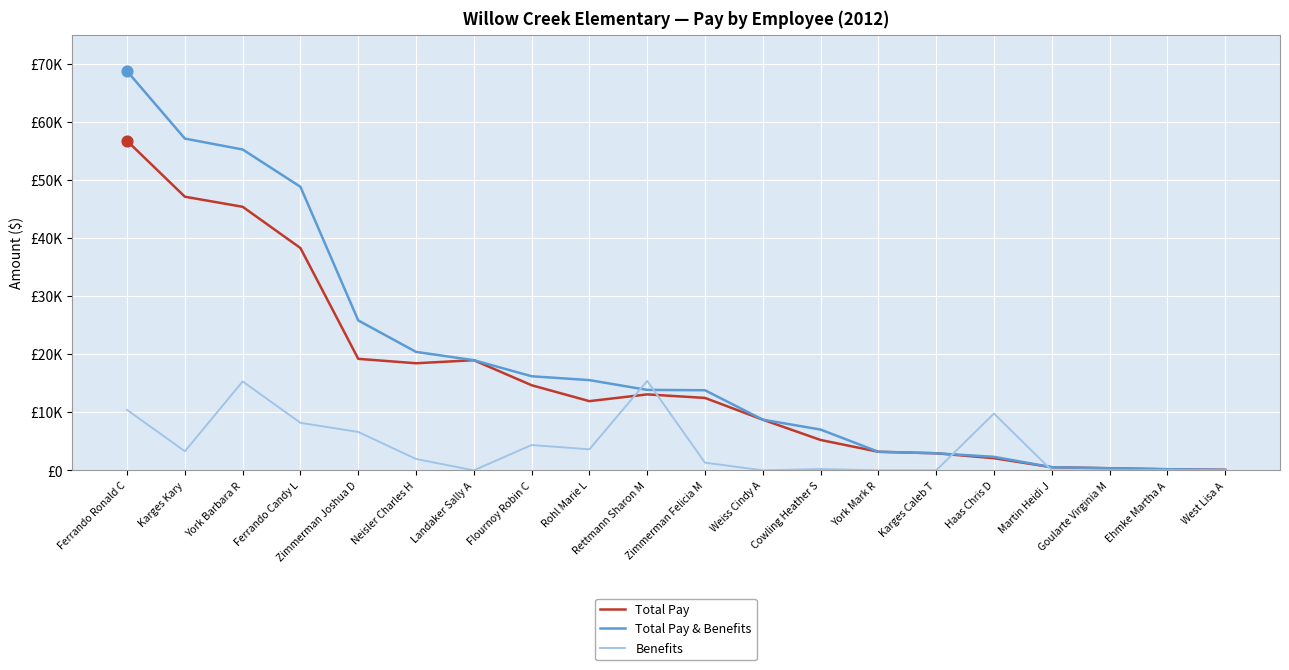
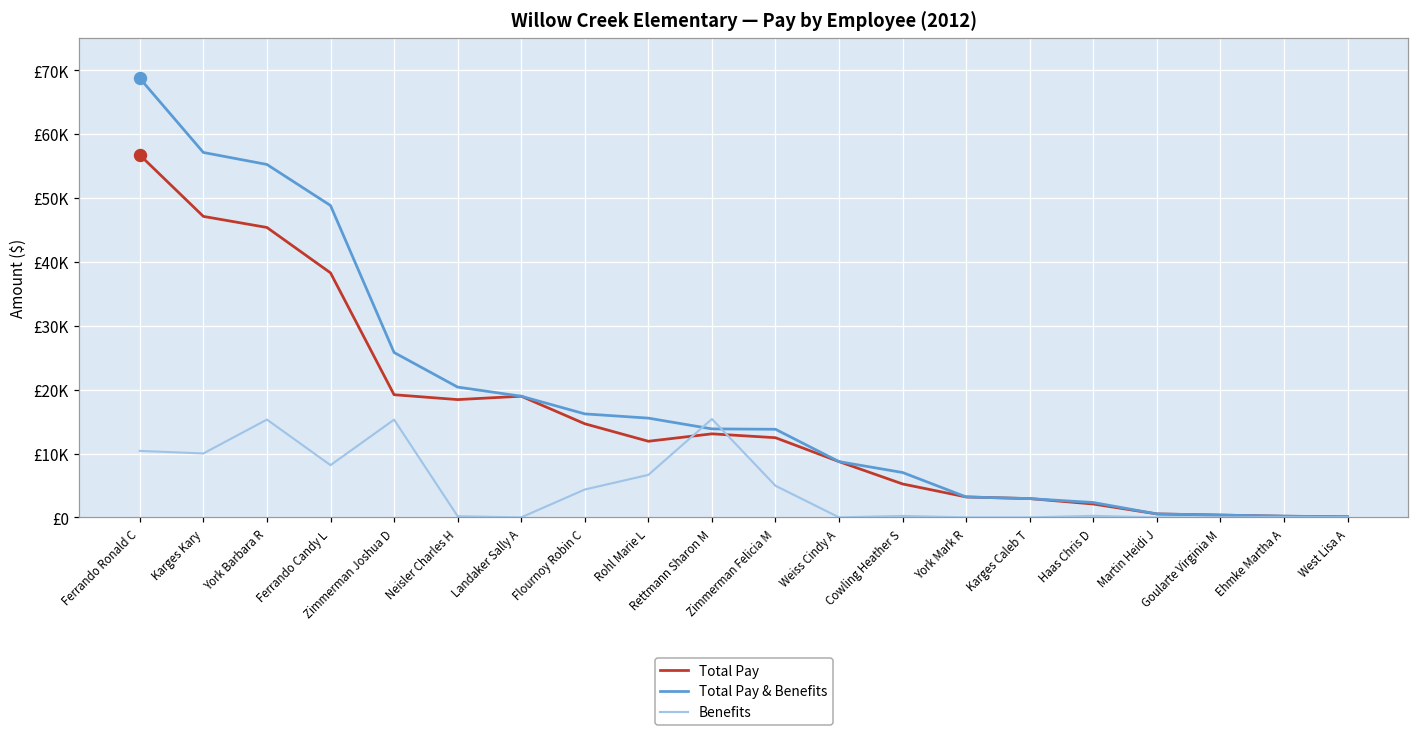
  {
    "Benefits": {
      "Ferrando Ronald C": "£10000",
-     "Karges Kary": "£3000",
+     "Karges Kary": "£10000",
      "York Barbara R": "£15000",
      "Ferrando Candy L": "£8000",
-     "Zimmerman Joshua D": "£7000",
-     "Neisler Charles H": "£2000",
+     "Zimmerman Joshua D": "£15000",
+     "Neisler Charles H": "£0",
      "Landaker Sally A": "£0",
      "Flournoy Robin C": "£4000",
-     "Rohl Marie L": "£4000",
+     "Rohl Marie L": "£7000",
      "Rettmann Sharon M": "£15000",
-     "Zimmerman Felicia M": "£1000",
+     "Zimmerman Felicia M": "£5000",
      "Weiss Cindy A": "£0",
      "Cowling Heather S": "£0",
      "York Mark R": "£0",
      "Karges Caleb T": "£0",
-     "Haas Chris D": "£10000",
+     "Haas Chris D": "£0",
      "Martin Heidi J": "£0"
    }
  }
